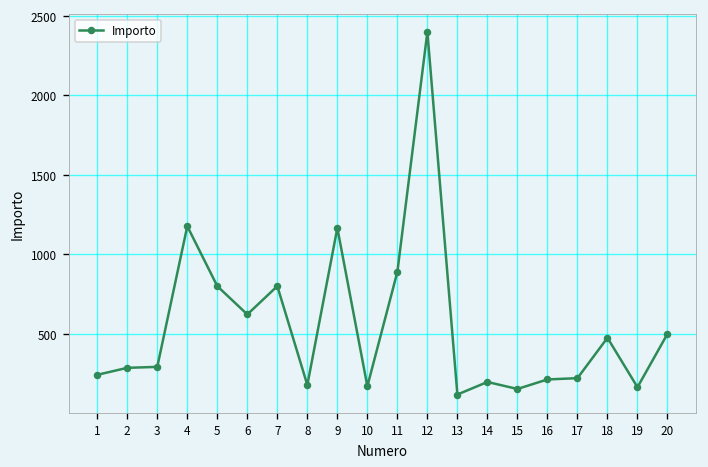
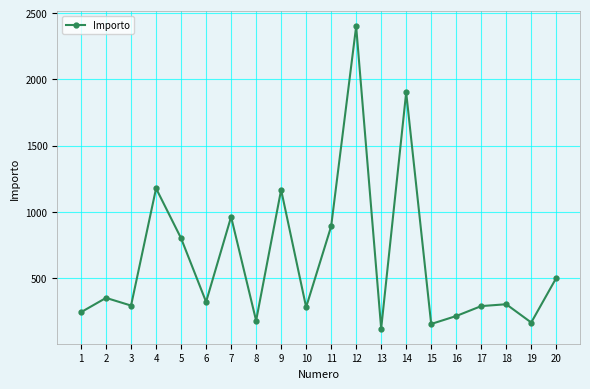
  {
    "1": 240,
-   "2": 290,
+   "2": 350,
    "3": 290,
    "4": 1180,
    "5": 800,
-   "6": 620,
-   "7": 800,
+   "6": 320,
+   "7": 960,
    "8": 180,
    "9": 1170,
-   "10": 170,
+   "10": 280,
    "11": 890,
    "12": 2400,
    "13": 120,
-   "14": 200,
+   "14": 1900,
    "15": 150,
    "16": 210,
-   "17": 220,
-   "18": 480,
+   "17": 290,
+   "18": 300,
    "19": 160,
    "20": 500
  }
